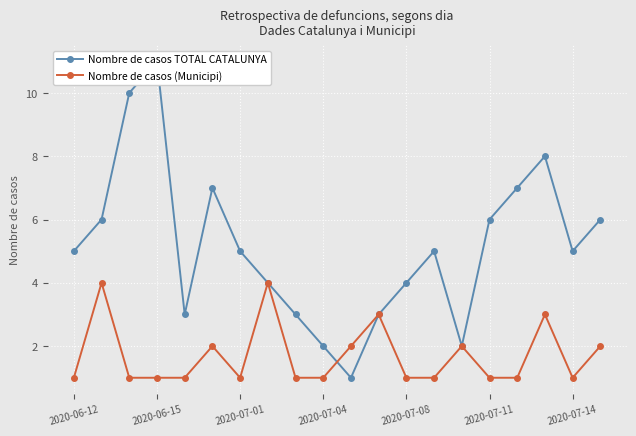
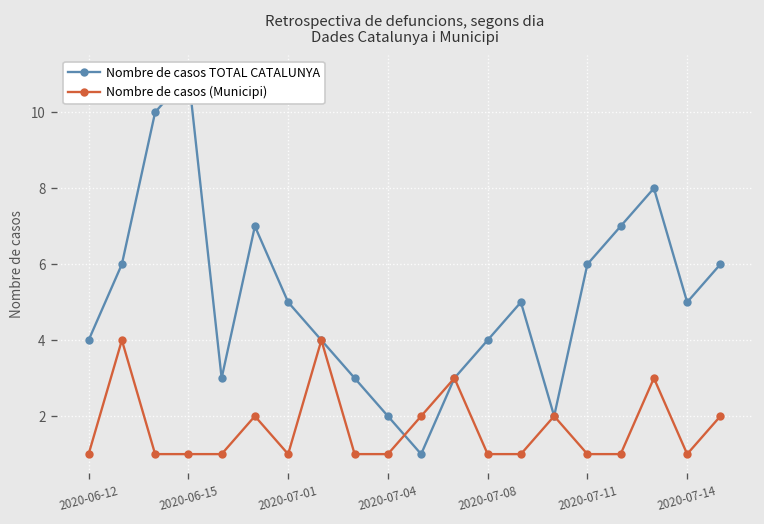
  {
    "Nombre de casos TOTAL CATALUNYA": {
-     "2020-06-12": 5
+     "2020-06-12": 4
    },
    "Nombre de casos (Municipi)": {
      "2020-06-12": 1,
      "2020-06-15": 1
    }
  }
